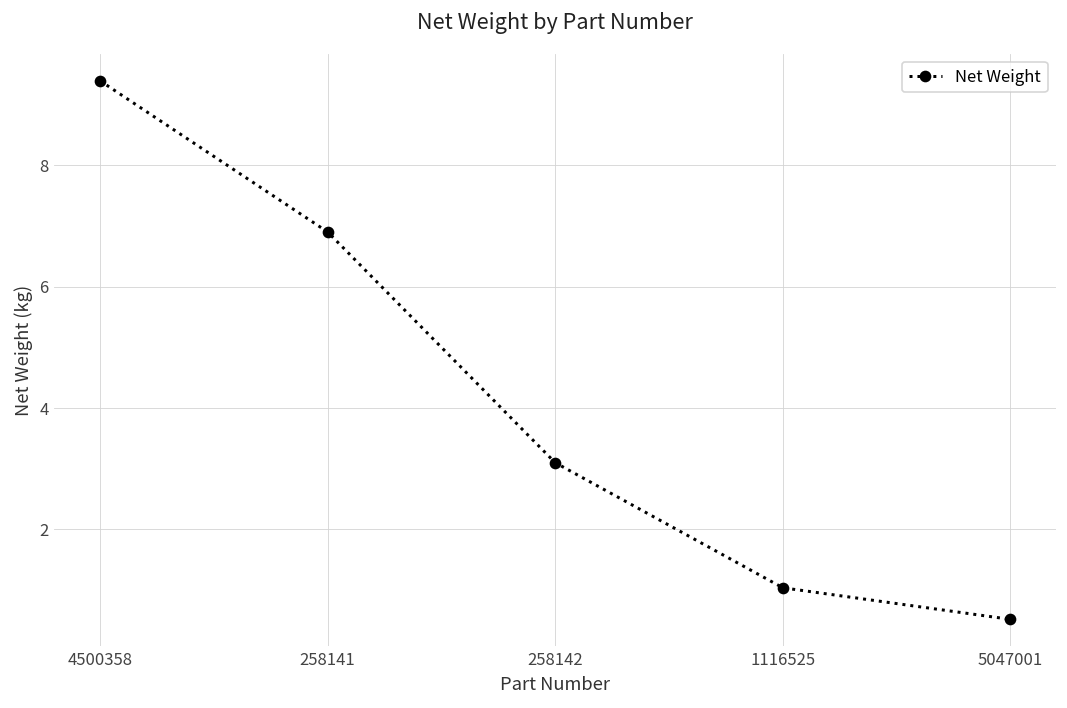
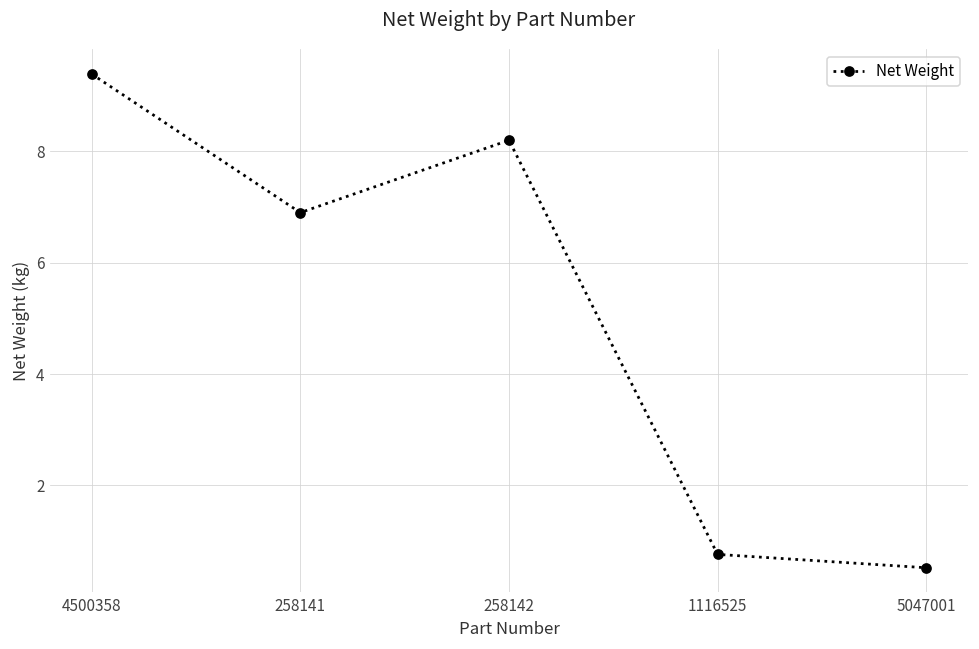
  {
    "4500358": 9.4,
    "258141": 6.9,
-   "258142": 3.1,
-   "1116525": 1.0,
+   "258142": 8.2,
+   "1116525": 0.8,
    "5047001": 0.5
  }
